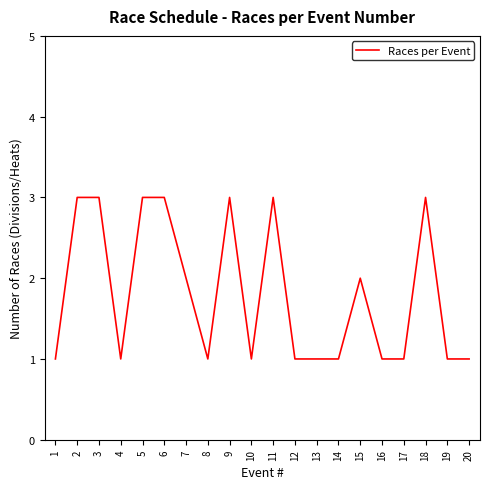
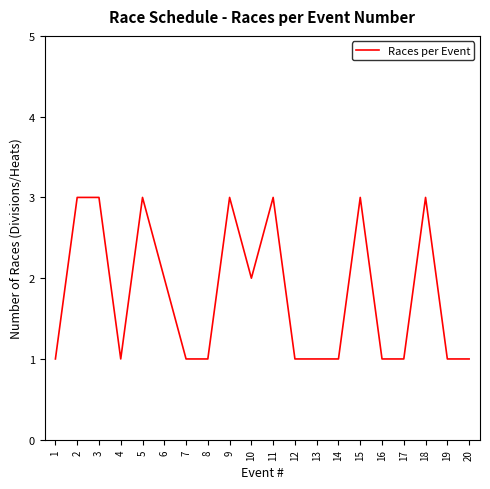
  {
    "1": 1,
    "2": 3,
    "3": 3,
    "4": 1,
    "5": 3,
-   "6": 3,
-   "7": 2,
+   "6": 2,
+   "7": 1,
    "8": 1,
    "9": 3,
-   "10": 1,
+   "10": 2,
    "11": 3,
    "12": 1,
    "13": 1,
    "14": 1,
-   "15": 2,
+   "15": 3,
    "16": 1,
    "17": 1,
    "18": 3,
    "19": 1,
    "20": 1
  }
